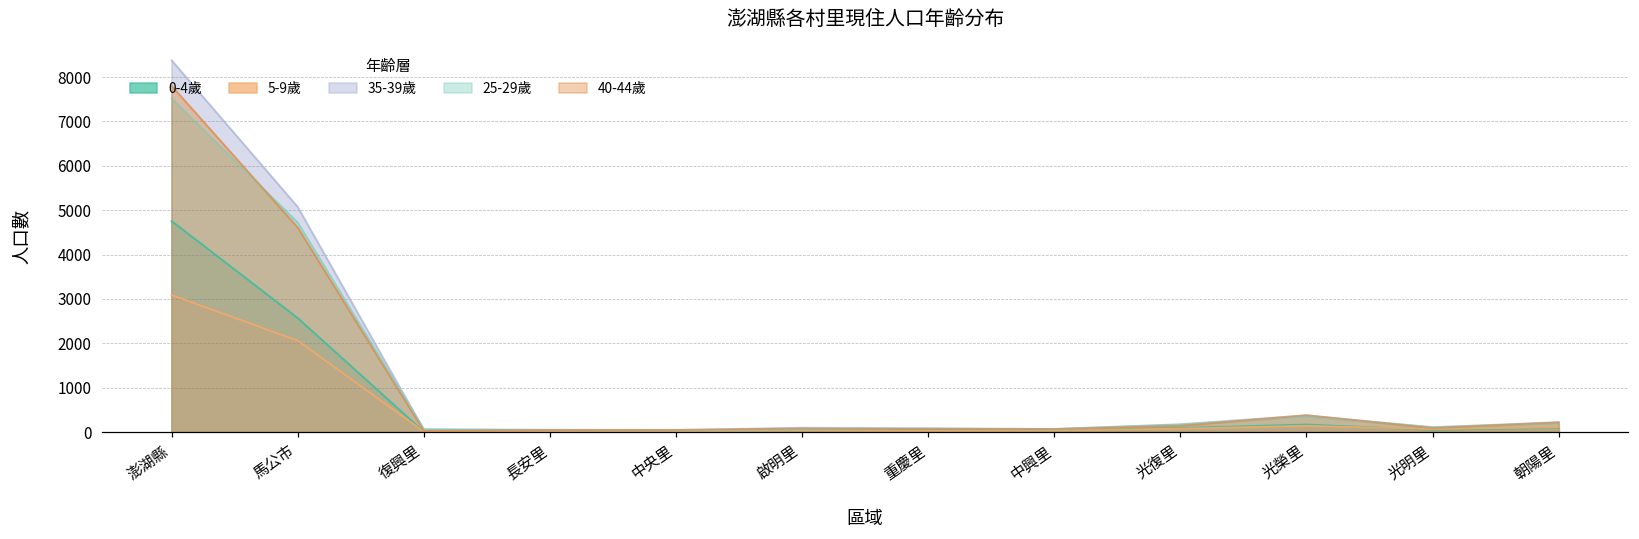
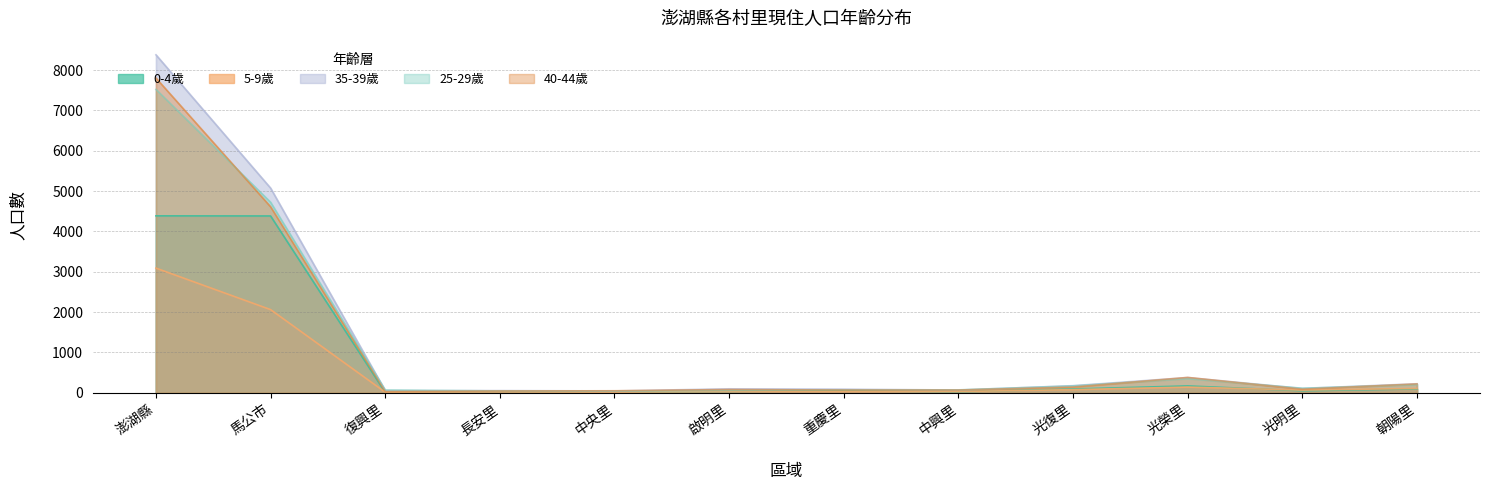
  {
    "0-4歲": {
-     "澎湖縣": 4800,
-     "馬公市": 2600
+     "澎湖縣": 4400,
+     "馬公市": 4400
    }
  }
